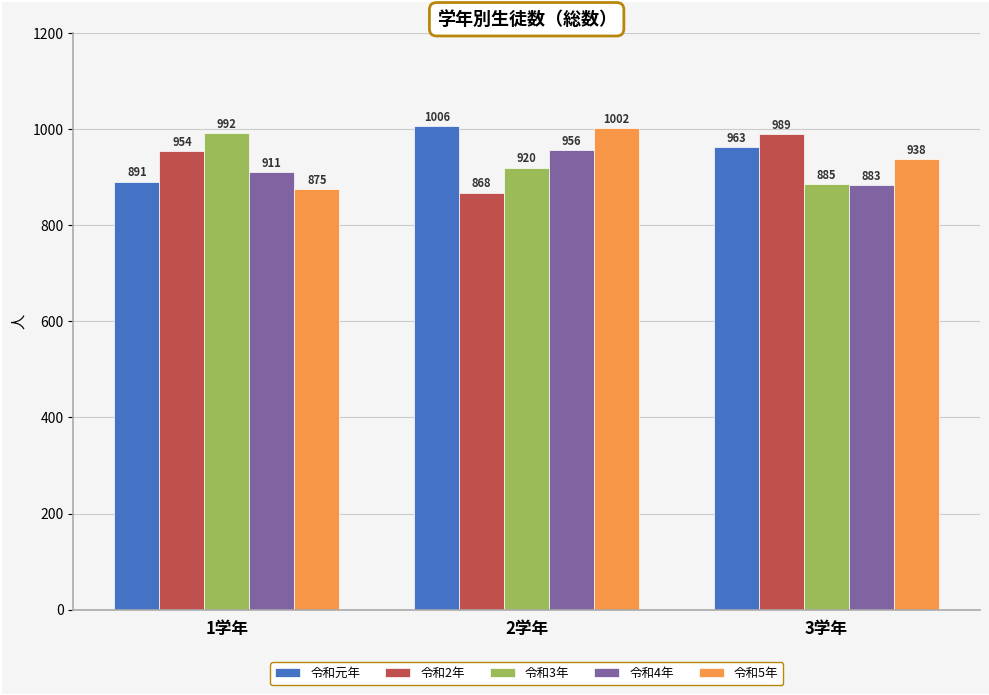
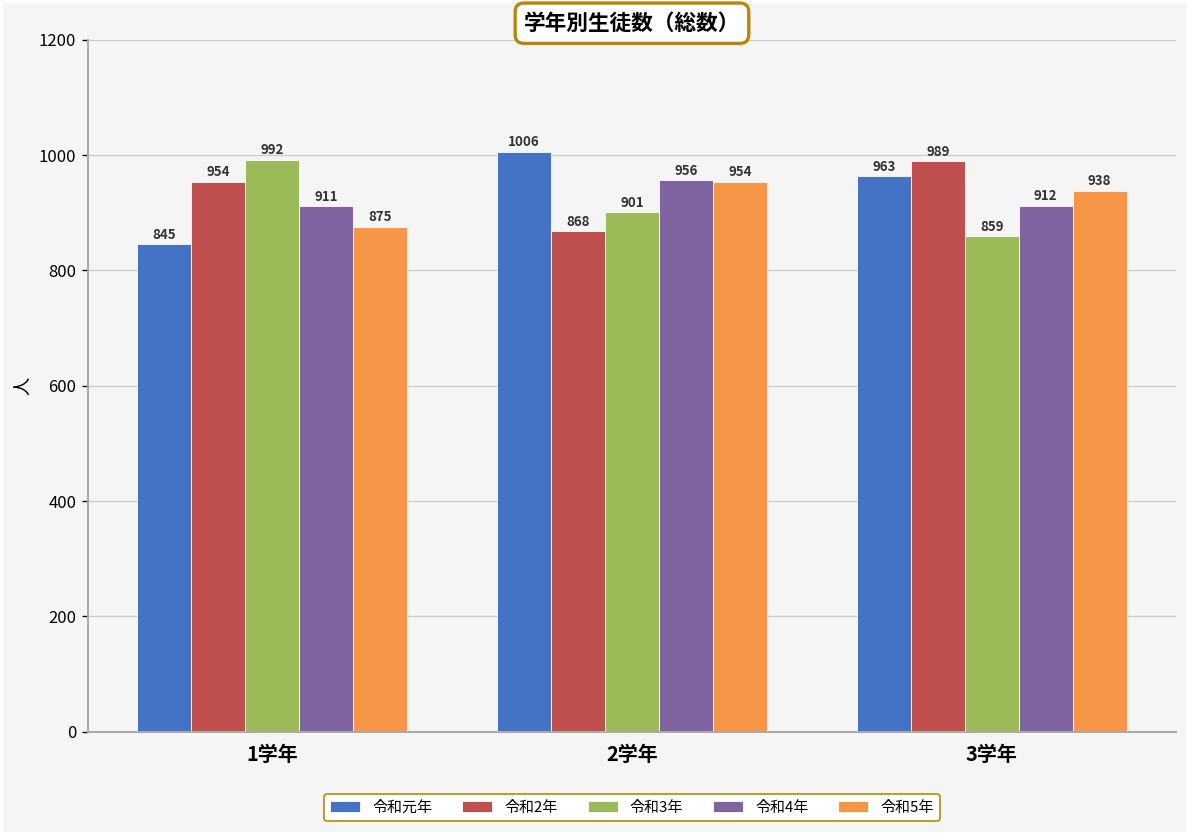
  {
    "令和元年": {
-     "1学年": 891,
+     "1学年": 845,
      "2学年": 1006,
      "3学年": 963
    },
    "令和2年": {
      "1学年": 954,
      "2学年": 868,
      "3学年": 989
    },
    "令和3年": {
      "1学年": 992,
-     "2学年": 920,
-     "3学年": 885
+     "2学年": 901,
+     "3学年": 859
    },
    "令和4年": {
      "1学年": 911,
      "2学年": 956,
-     "3学年": 883
+     "3学年": 912
    },
    "令和5年": {
      "1学年": 875,
-     "2学年": 1002,
+     "2学年": 954,
      "3学年": 938
    }
  }
